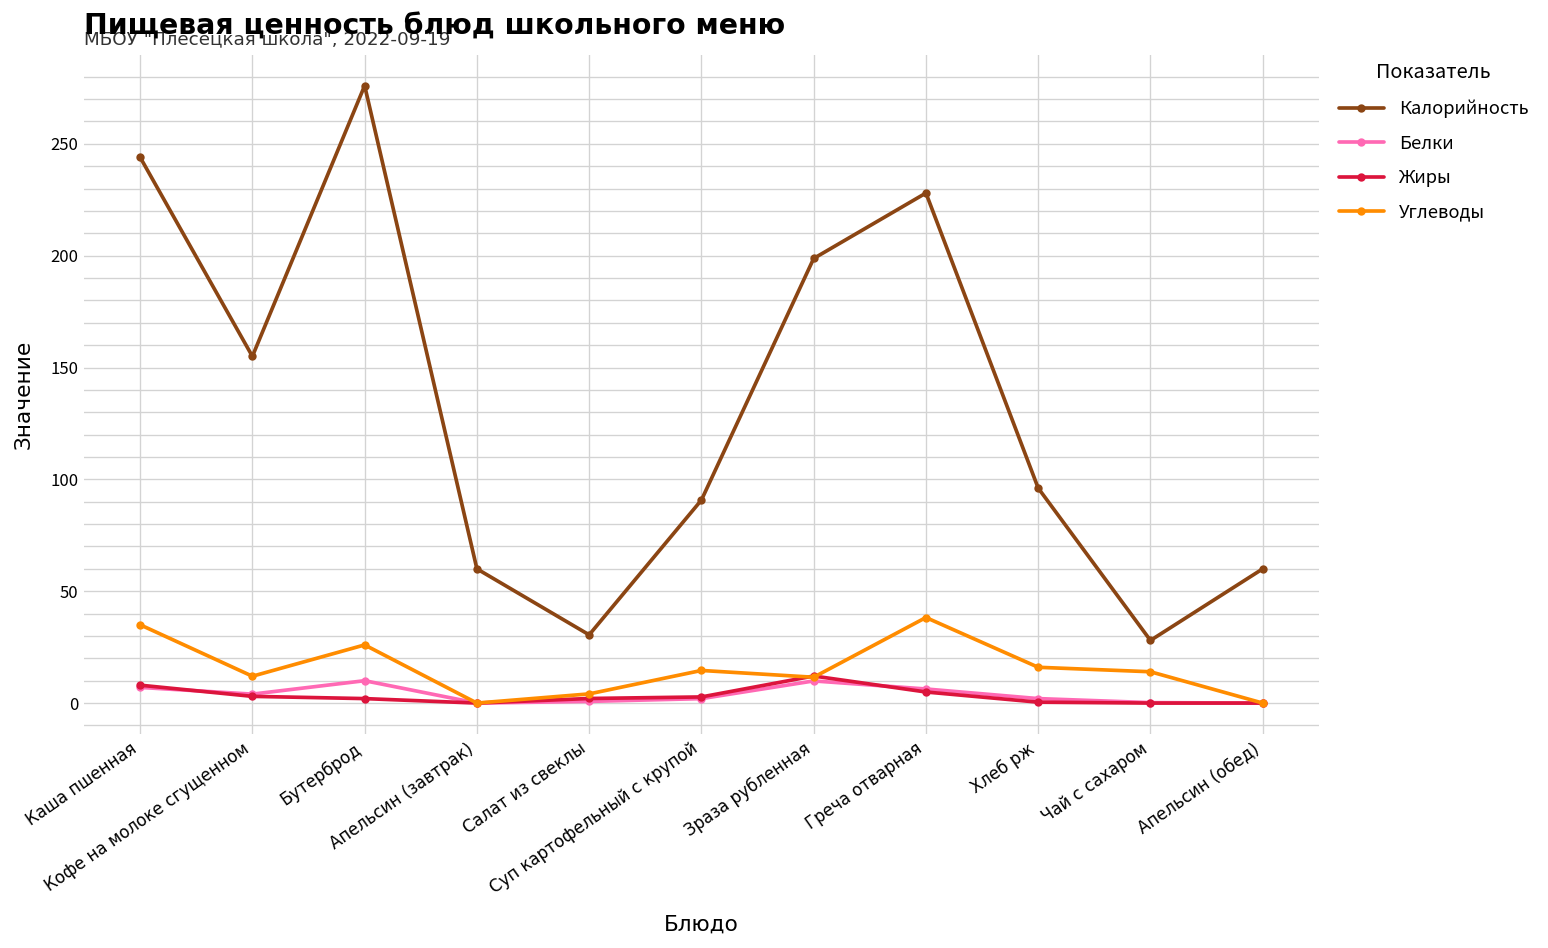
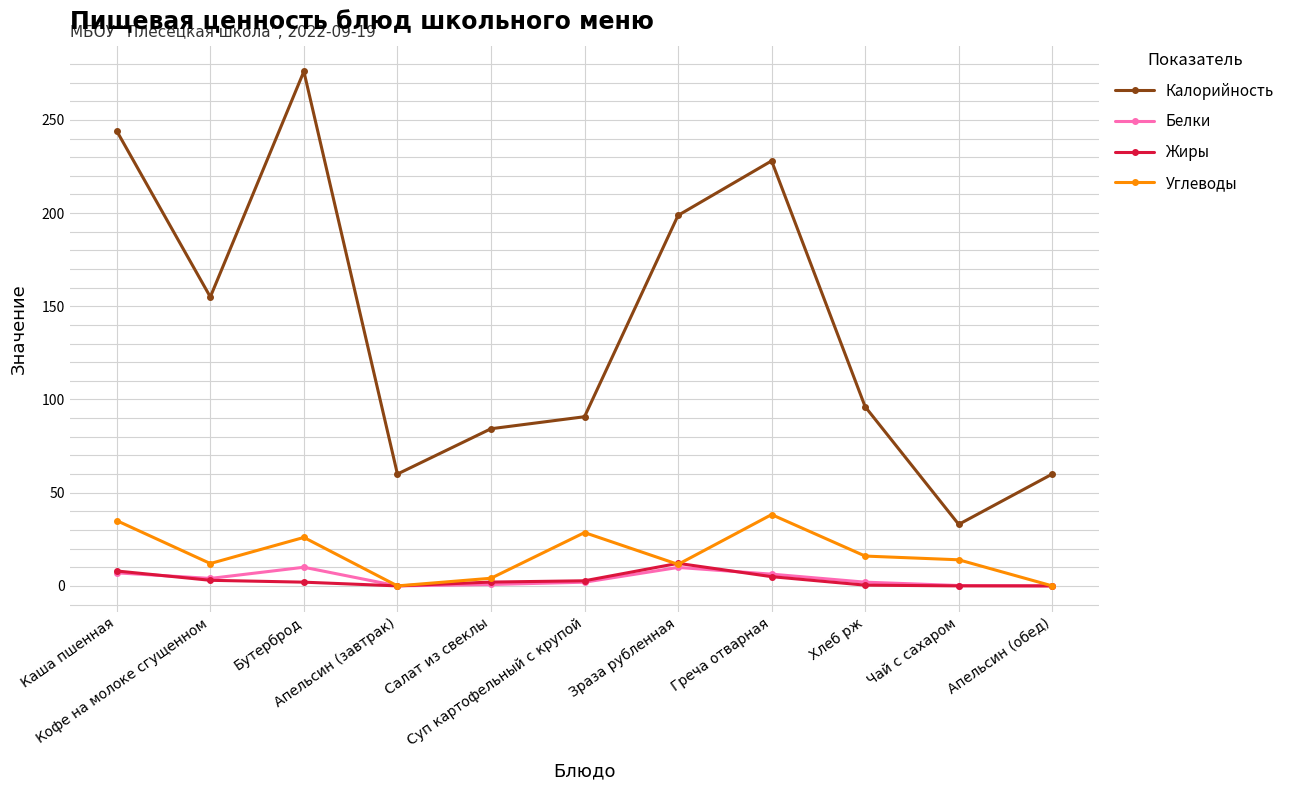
  {
    "Калорийность": {
      "Каша пшенная": 244,
      "Кофе на молоке сгущенном": 155,
      "Бутерброд": 276,
      "Апельсин (завтрак)": 60,
-     "Салат из свеклы": 31,
+     "Салат из свеклы": 84,
      "Суп картофельный с крупой": 91,
      "Зраза рубленная": 199,
      "Греча отварная": 228,
      "Хлеб рж": 96,
-     "Чай с сахаром": 28,
+     "Чай с сахаром": 33,
      "Апельсин (обед)": 60
    },
    "Белки": {
      "Бутерброд": 10,
      "Зраза рубленная": 10,
      "Греча отварная": 6,
      "Хлеб рж": 2
    },
    "Жиры": {
      "Бутерброд": 2,
      "Греча отварная": 5,
      "Хлеб рж": 0
    },
    "Углеводы": {
      "Каша пшенная": 35,
      "Кофе на молоке сгущенном": 12,
      "Бутерброд": 26,
      "Салат из свеклы": 4,
-     "Суп картофельный с крупой": 15,
+     "Суп картофельный с крупой": 29,
      "Греча отварная": 38,
      "Хлеб рж": 16,
      "Чай с сахаром": 14
    }
  }
